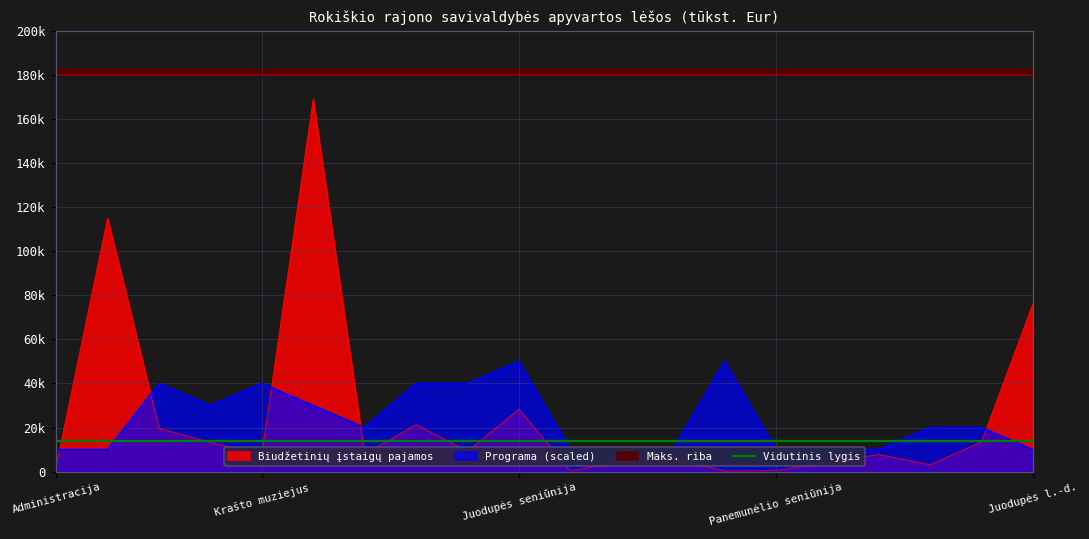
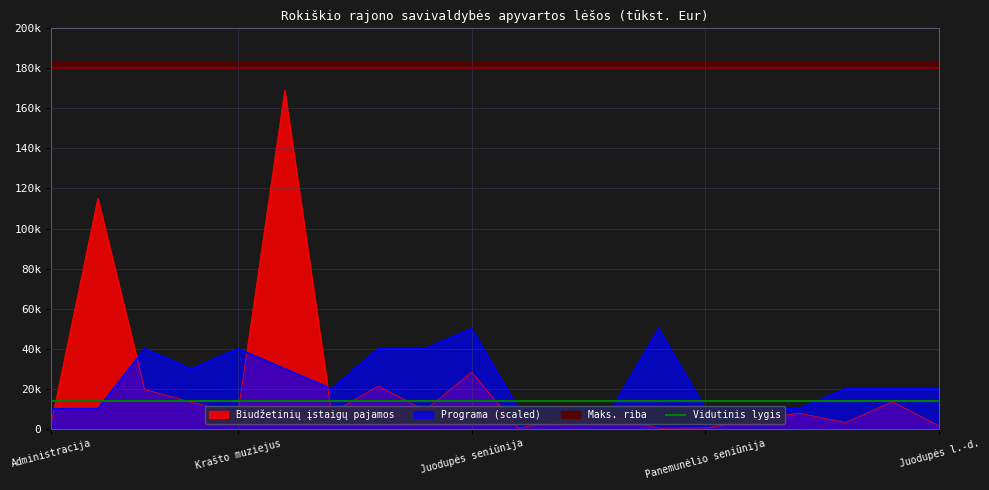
  {
    "Biudžetinių įstaigų pajamos": {
      "Administracija": 2000,
      "Juodupės seniūnija": 28000,
      "Panemunėlio seniūnija": 0,
-     "Juodupės l.-d.": 76000
+     "Juodupės l.-d.": 1000
    },
    "Programa (scaled)": {
      "Administracija": 10000,
      "Krašto muziejus": 40000,
      "Juodupės seniūnija": 50000,
-     "Juodupės l.-d.": 10000
+     "Juodupės l.-d.": 20000
    },
    "Vidutinis lygis": {
      "Administracija": 14000,
      "Krašto muziejus": 14000,
      "Juodupės seniūnija": 14000,
      "Panemunėlio seniūnija": 14000,
      "Juodupės l.-d.": 14000
    }
  }
